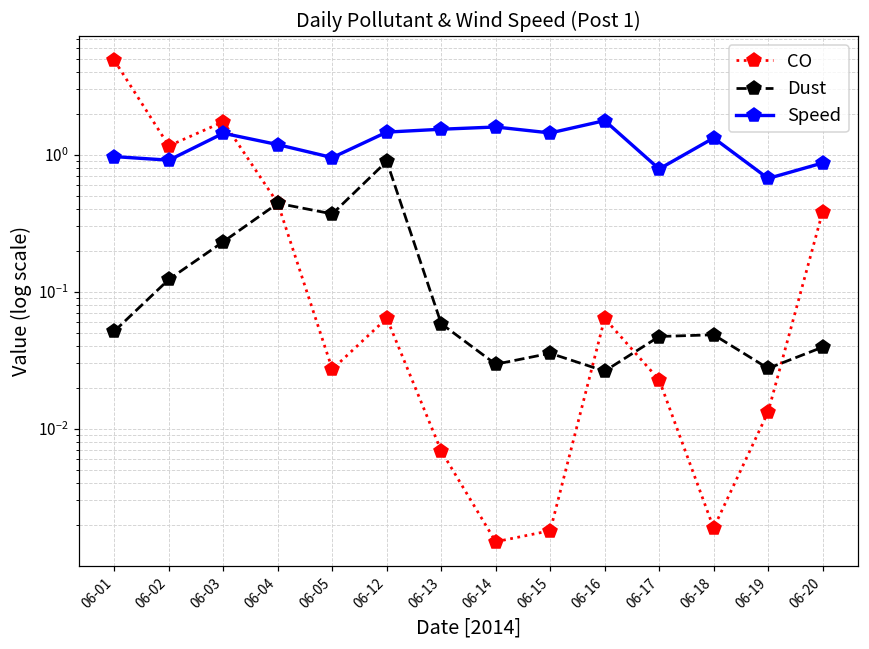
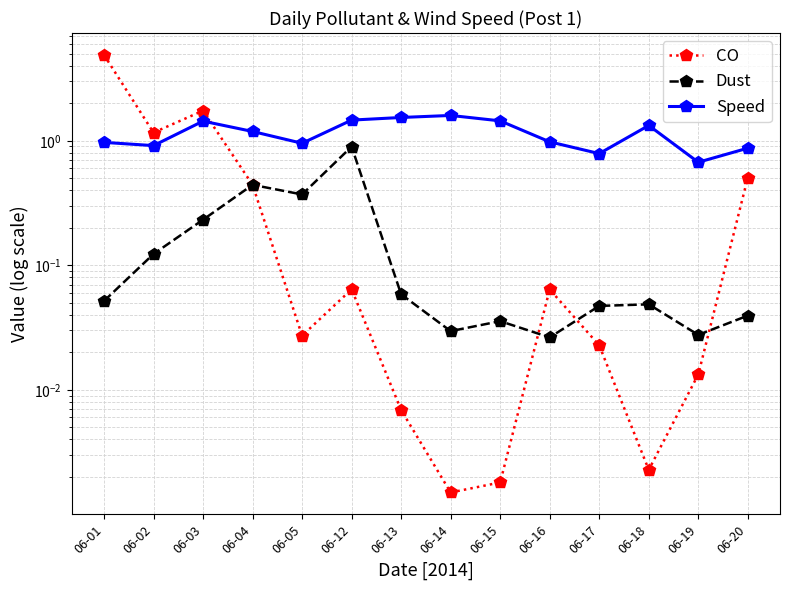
  {
    "CO": {
      "06-01": 4.9,
      "06-02": 1.2,
      "06-03": 1.7,
      "06-05": 0.027,
      "06-12": 0.06,
      "06-13": 0.007,
      "06-14": 0.0015,
      "06-15": 0.0018,
      "06-16": 0.06,
      "06-17": 0.023,
-     "06-18": 0.0019,
+     "06-18": 0.0023,
      "06-19": 0.013,
-     "06-20": 0.38
+     "06-20": 0.51
    },
    "Dust": {
      "06-01": 0.052,
      "06-02": 0.12,
      "06-03": 0.23,
      "06-05": 0.37,
      "06-12": 0.9,
      "06-13": 0.06,
      "06-14": 0.030,
      "06-15": 0.036,
      "06-16": 0.026,
      "06-17": 0.047,
      "06-18": 0.049,
      "06-19": 0.028,
      "06-20": 0.039
    },
    "Speed": {
      "06-01": 1.0,
      "06-02": 0.9,
      "06-03": 1.4,
      "06-04": 1.2,
      "06-05": 1.0,
      "06-12": 1.5,
      "06-13": 1.5,
      "06-14": 1.6,
      "06-15": 1.4,
-     "06-16": 1.8,
+     "06-16": 1.0,
      "06-17": 0.8,
      "06-18": 1.3,
      "06-19": 0.7,
      "06-20": 0.9
    }
  }
